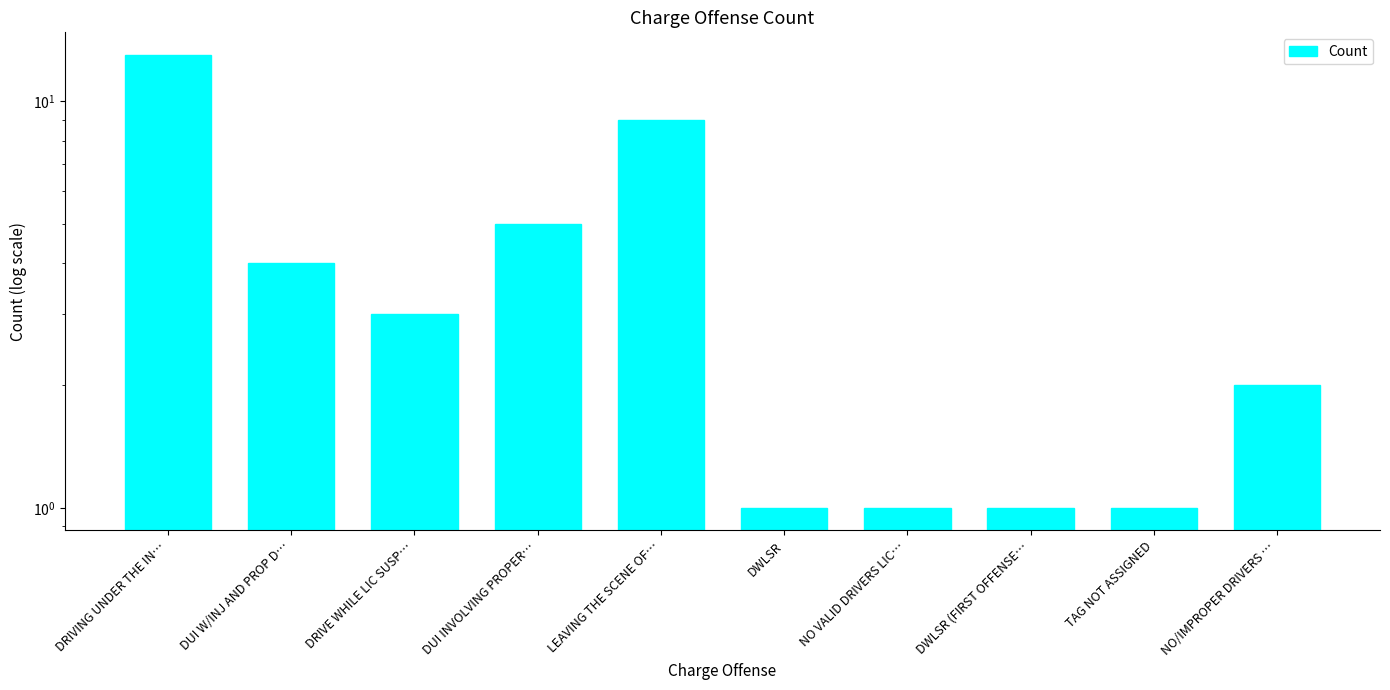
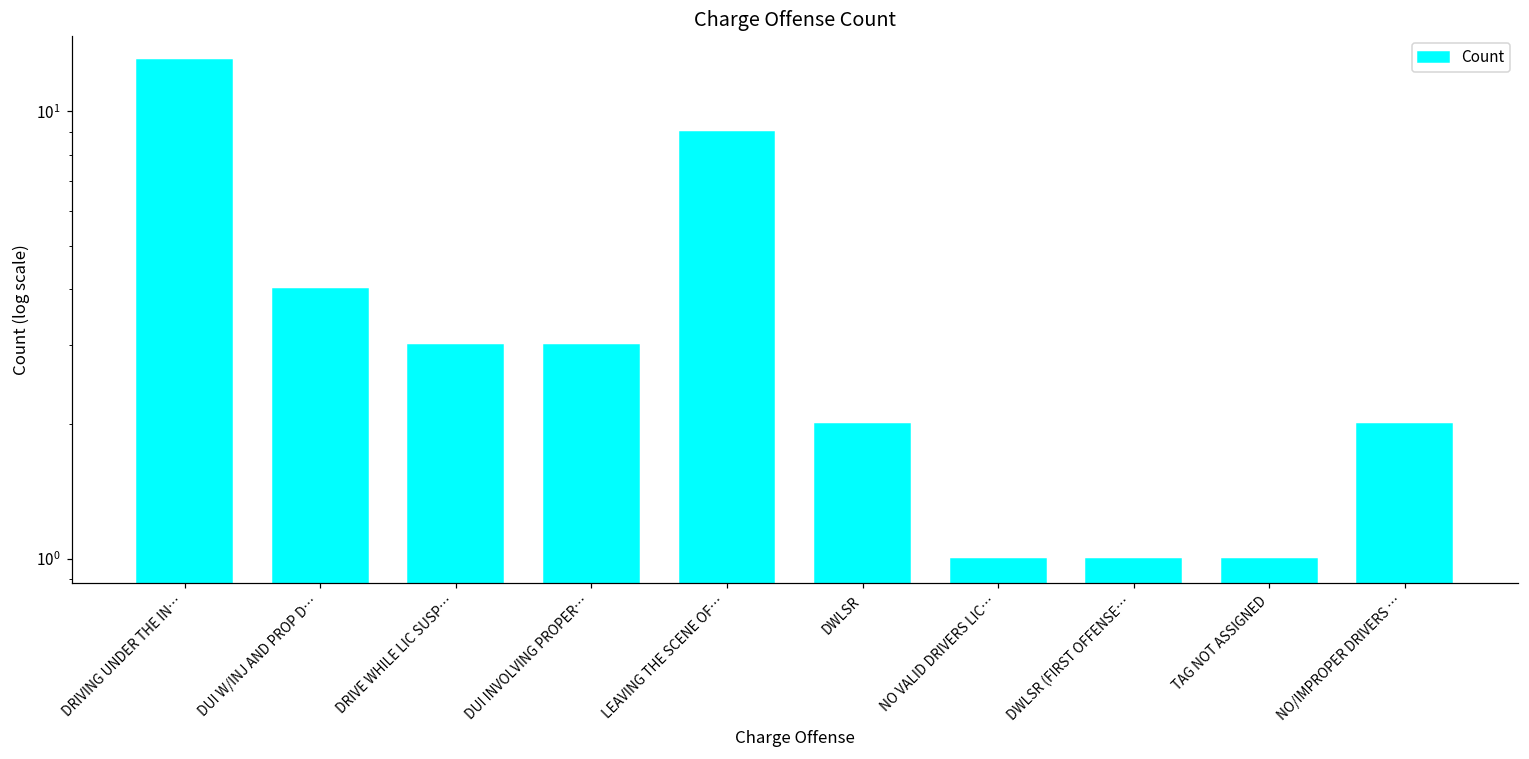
  {
    "DRIVING UNDER THE IN…": 13,
    "DUI W/INJ AND PROP D…": 4,
    "DRIVE WHILE LIC SUSP…": 3,
-   "DUI INVOLVING PROPER…": 5,
+   "DUI INVOLVING PROPER…": 3,
    "LEAVING THE SCENE OF…": 9,
-   "DWLSR": 1,
+   "DWLSR": 2,
    "NO VALID DRIVERS LIC…": 1,
    "DWLSR (FIRST OFFENSE…": 1,
    "TAG NOT ASSIGNED": 1,
    "NO/IMPROPER DRIVERS …": 2
  }
